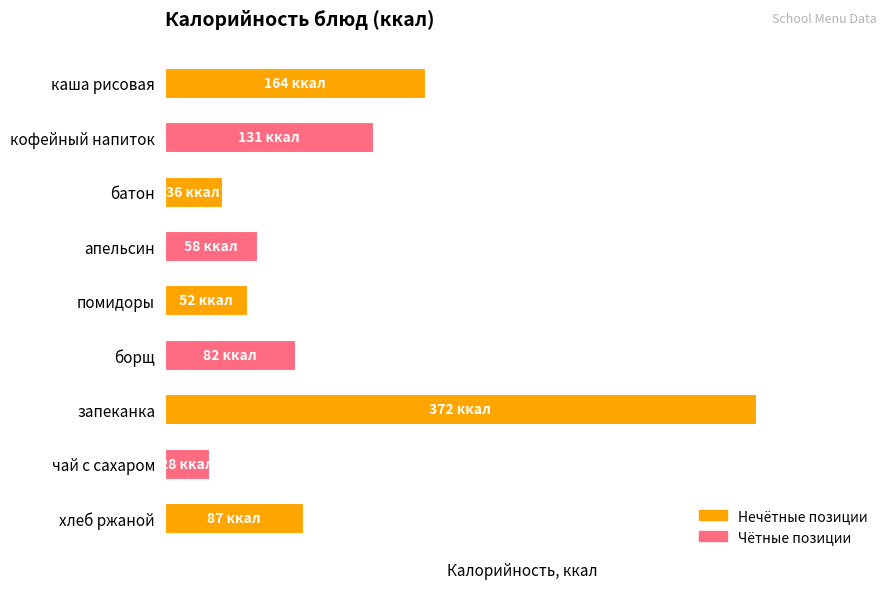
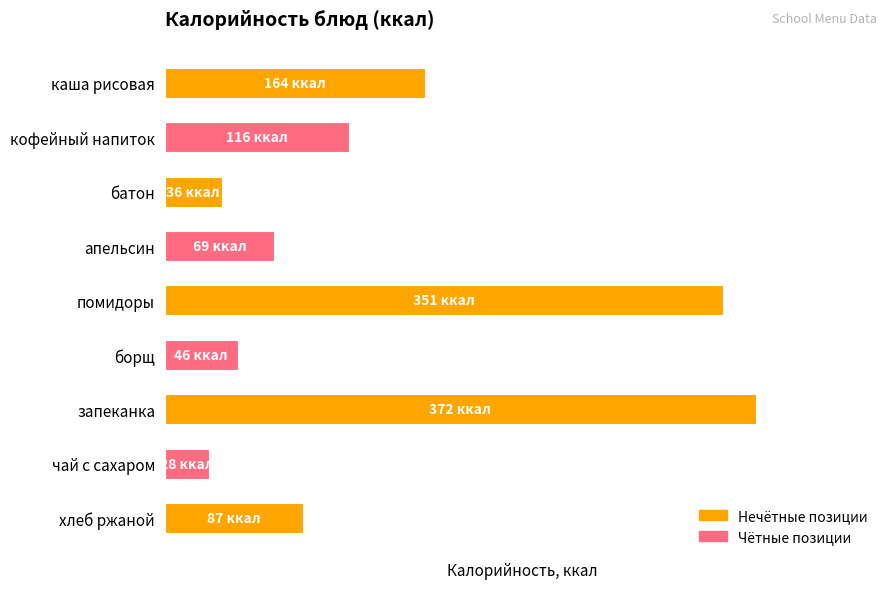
  {
    "каша рисовая": 164,
-   "кофейный напиток": 131,
+   "кофейный напиток": 116,
    "батон": 36,
-   "апельсин": 58,
-   "помидоры": 52,
-   "борщ": 82,
+   "апельсин": 69,
+   "помидоры": 351,
+   "борщ": 46,
    "запеканка": 372,
    "чай с сахаром": 28,
    "хлеб ржаной": 87
  }
